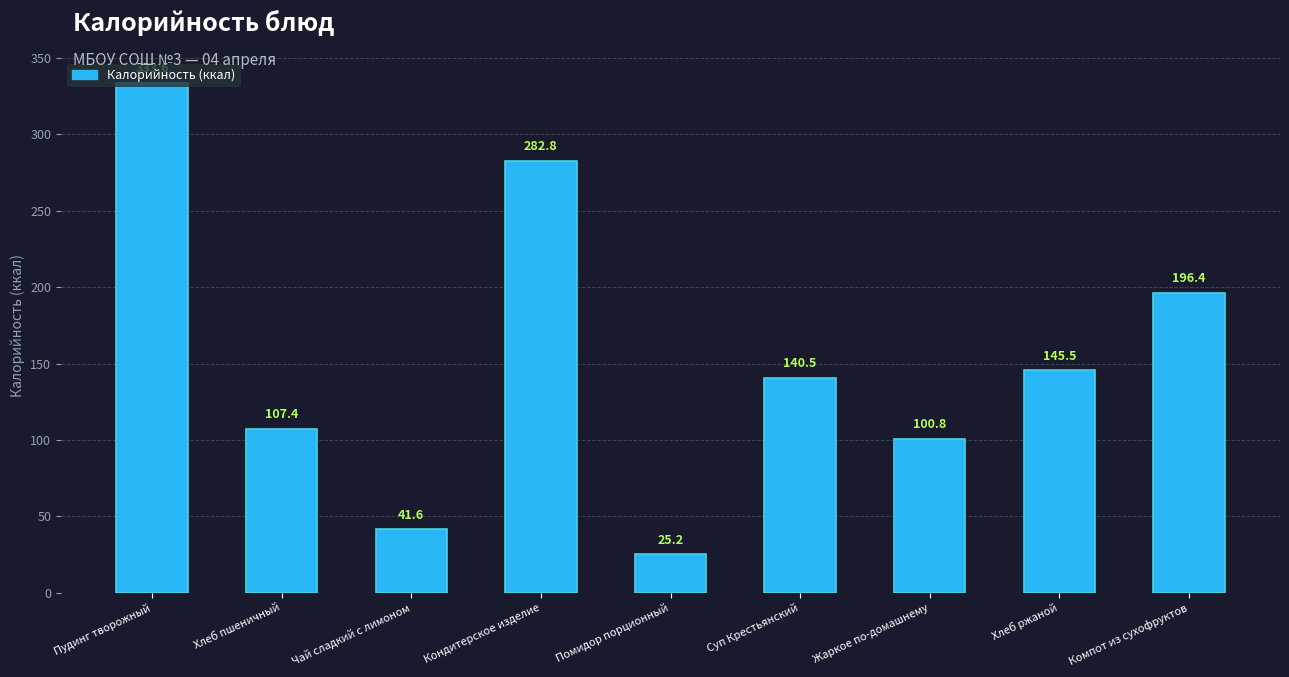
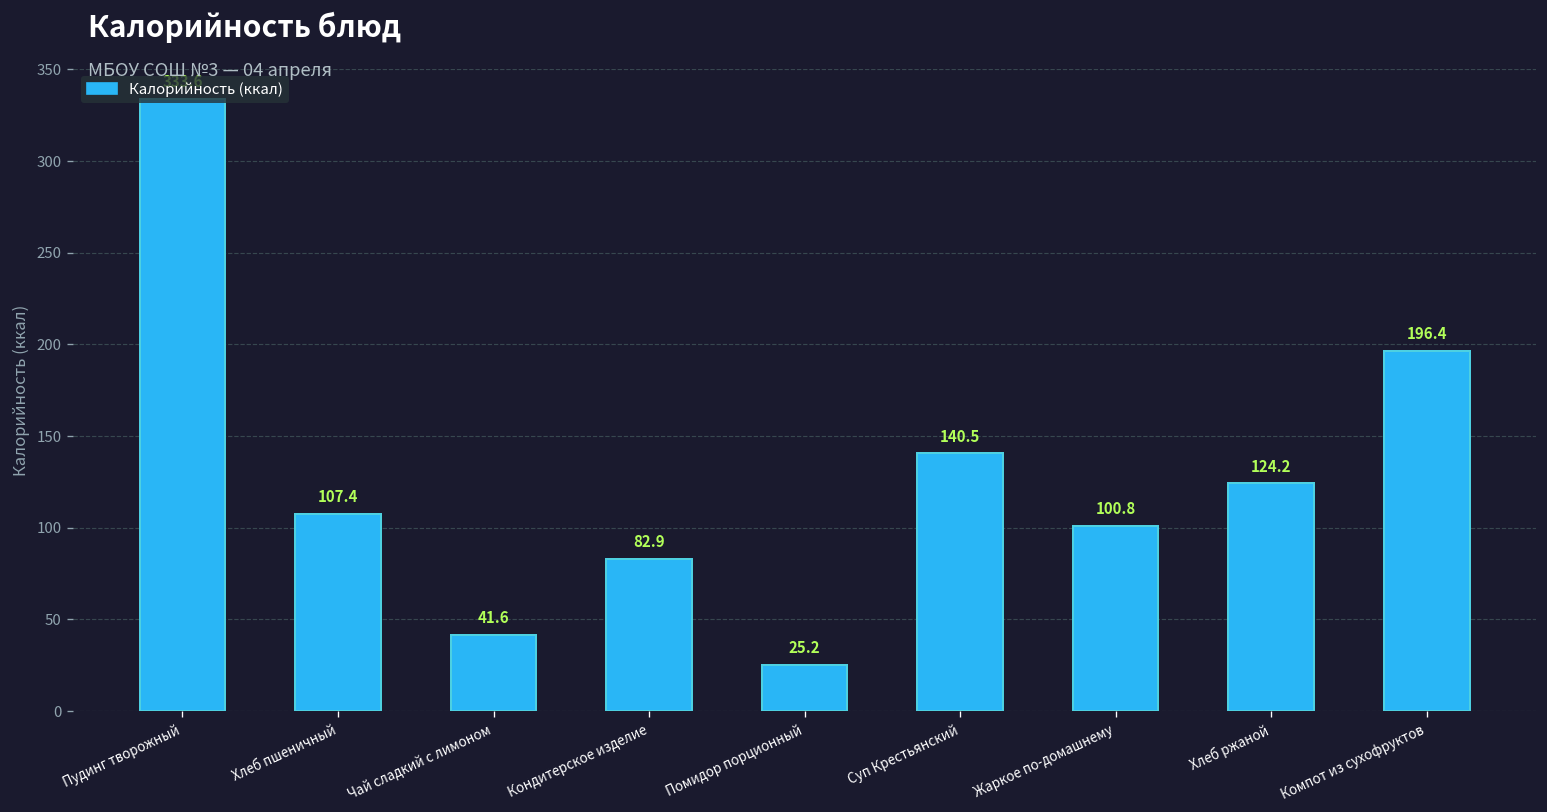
  {
    "Хлеб пшеничный": 107.4,
    "Чай сладкий с лимоном": 41.6,
-   "Кондитерское изделие": 282.8,
+   "Кондитерское изделие": 82.9,
    "Помидор порционный": 25.2,
    "Суп Крестьянский": 140.5,
    "Жаркое по-домашнему": 100.8,
-   "Хлеб ржаной": 145.5,
+   "Хлеб ржаной": 124.2,
    "Компот из сухофруктов": 196.4
  }
